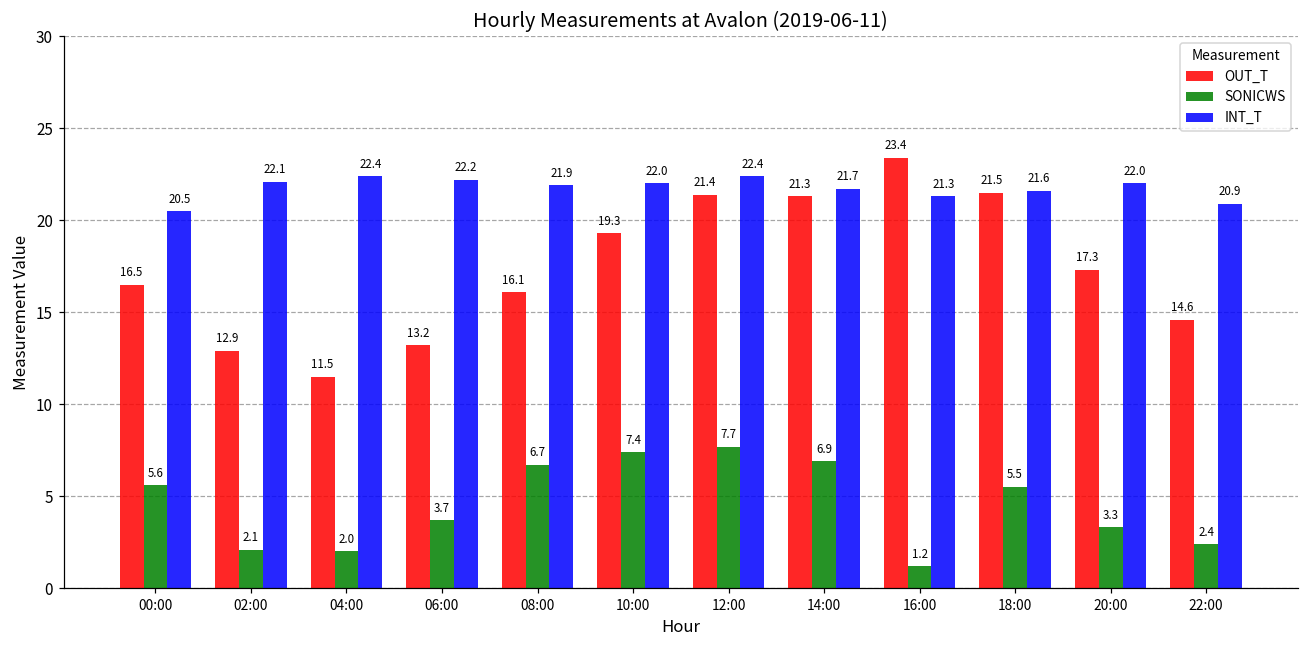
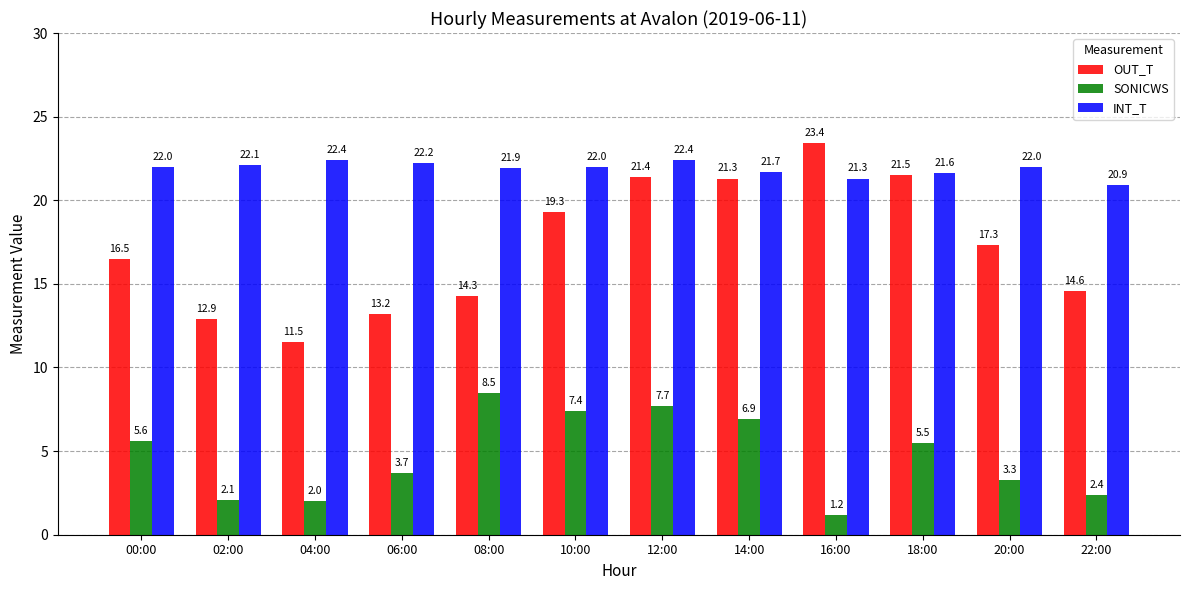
  {
    "OUT_T": {
      "00:00": 16.5,
      "02:00": 12.9,
      "04:00": 11.5,
      "06:00": 13.2,
-     "08:00": 16.1,
+     "08:00": 14.3,
      "10:00": 19.3,
      "12:00": 21.4,
      "14:00": 21.3,
      "16:00": 23.4,
      "18:00": 21.5,
      "20:00": 17.3,
      "22:00": 14.6
    },
    "SONICWS": {
      "00:00": 5.6,
      "02:00": 2.1,
      "04:00": 2.0,
      "06:00": 3.7,
-     "08:00": 6.7,
+     "08:00": 8.5,
      "10:00": 7.4,
      "12:00": 7.7,
      "14:00": 6.9,
      "16:00": 1.2,
      "18:00": 5.5,
      "20:00": 3.3,
      "22:00": 2.4
    },
    "INT_T": {
-     "00:00": 20.5,
+     "00:00": 22.0,
      "02:00": 22.1,
      "04:00": 22.4,
      "06:00": 22.2,
      "08:00": 21.9,
      "10:00": 22.0,
      "12:00": 22.4,
      "14:00": 21.7,
      "16:00": 21.3,
      "18:00": 21.6,
      "20:00": 22.0,
      "22:00": 20.9
    }
  }
